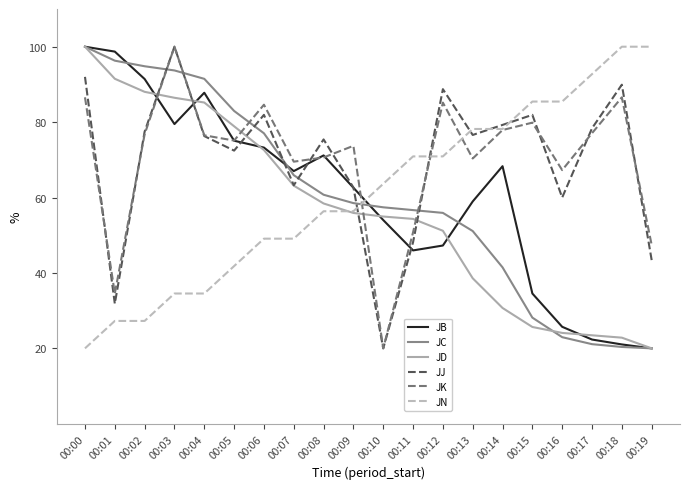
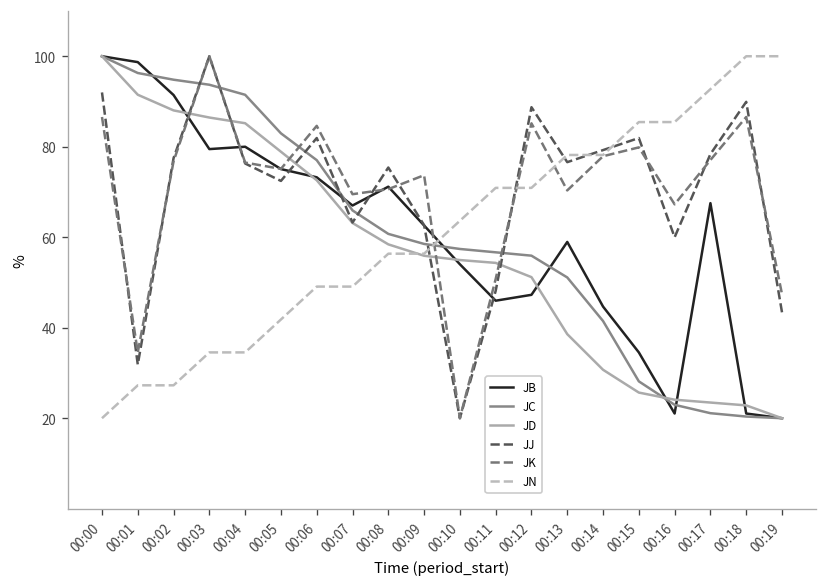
  {
    "JB": {
      "00:01": 99,
      "00:02": 91,
      "00:03": 79,
-     "00:04": 88,
+     "00:04": 80,
      "00:07": 67,
      "00:10": 54,
      "00:11": 46,
      "00:12": 47,
      "00:13": 59,
-     "00:14": 68,
+     "00:14": 45,
      "00:15": 35,
-     "00:16": 26,
-     "00:17": 22,
+     "00:16": 21,
+     "00:17": 68,
      "00:18": 21
    }
  }
